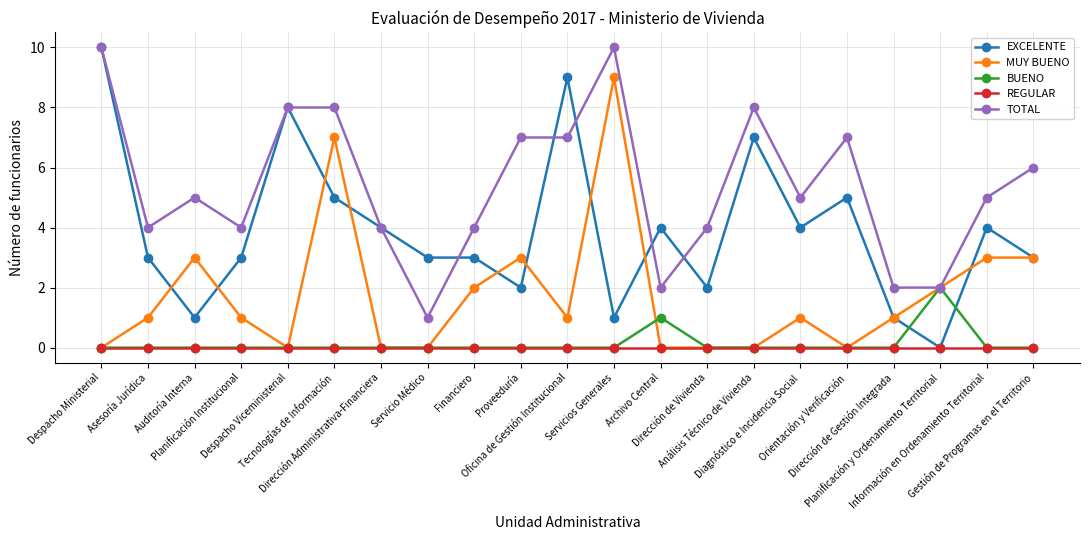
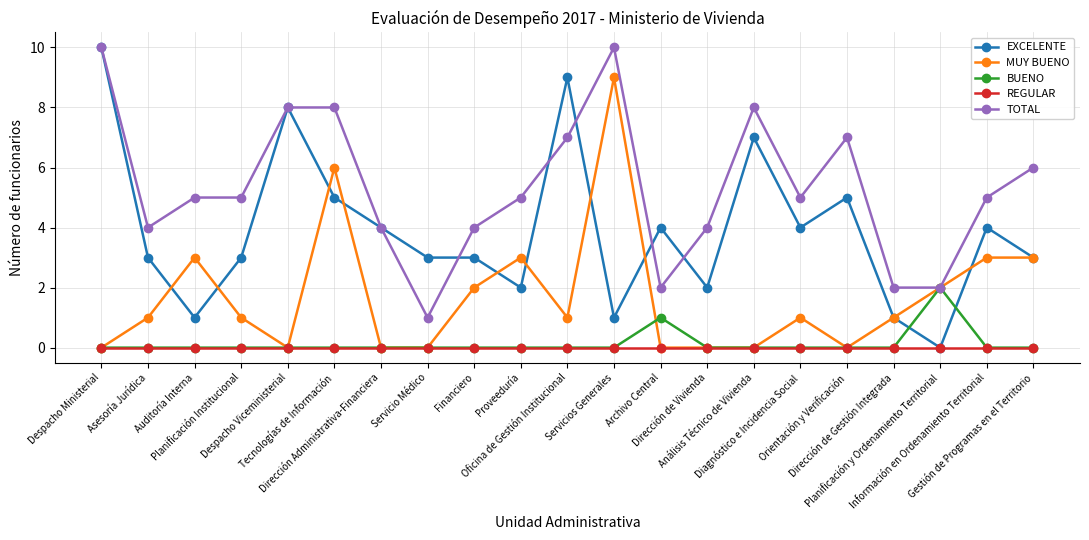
  {
    "EXCELENTE": {
      "Asesoría Jurídica": 3,
      "Auditoría Interna": 1,
      "Planificación Institucional": 3,
      "Tecnologías de Información": 5,
      "Servicio Médico": 3,
      "Financiero": 3,
      "Proveeduría": 2,
      "Oficina de Gestión Institucional": 9,
      "Servicios Generales": 1,
      "Archivo Central": 4,
      "Dirección de Vivienda": 2,
      "Análisis Técnico de Vivienda": 7,
      "Diagnóstico e Incidencia Social": 4,
      "Orientación y Verificación": 5,
      "Información en Ordenamiento Territorial": 4
    },
    "MUY BUENO": {
      "Asesoría Jurídica": 1,
      "Auditoría Interna": 3,
      "Planificación Institucional": 1,
-     "Tecnologías de Información": 7,
+     "Tecnologías de Información": 6,
      "Financiero": 2,
      "Proveeduría": 3,
      "Oficina de Gestión Institucional": 1,
      "Servicios Generales": 9,
      "Diagnóstico e Incidencia Social": 1,
      "Información en Ordenamiento Territorial": 3
    },
    "BUENO": {
      "Archivo Central": 1
    },
    "TOTAL": {
      "Asesoría Jurídica": 4,
      "Auditoría Interna": 5,
-     "Planificación Institucional": 4,
+     "Planificación Institucional": 5,
      "Tecnologías de Información": 8,
      "Servicio Médico": 1,
      "Financiero": 4,
-     "Proveeduría": 7,
+     "Proveeduría": 5,
      "Oficina de Gestión Institucional": 7,
      "Servicios Generales": 10,
      "Archivo Central": 2,
      "Dirección de Vivienda": 4,
      "Análisis Técnico de Vivienda": 8,
      "Diagnóstico e Incidencia Social": 5,
      "Orientación y Verificación": 7,
      "Dirección de Gestión Integrada": 2,
      "Información en Ordenamiento Territorial": 5,
      "Gestión de Programas en el Territorio": 6
    }
  }
